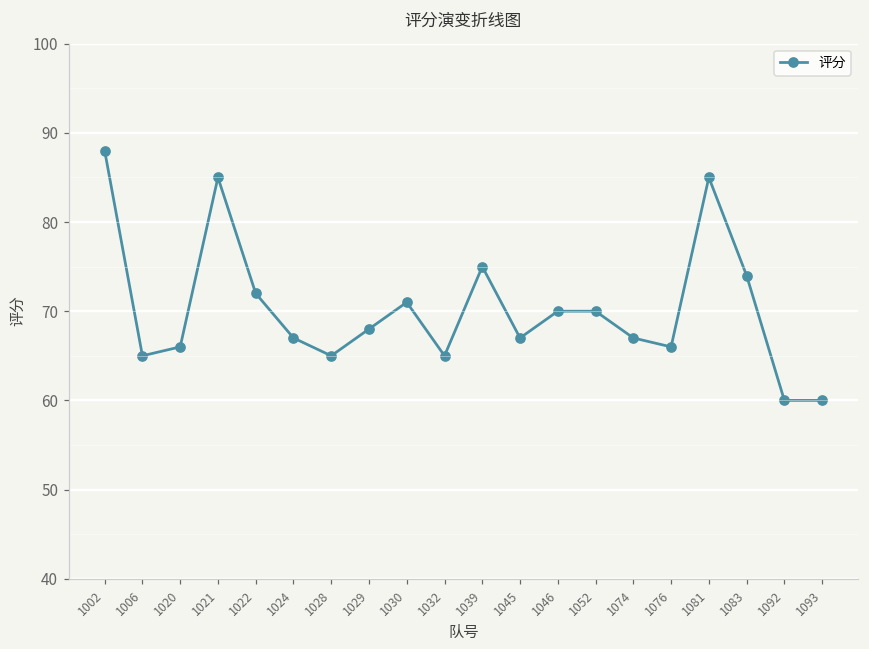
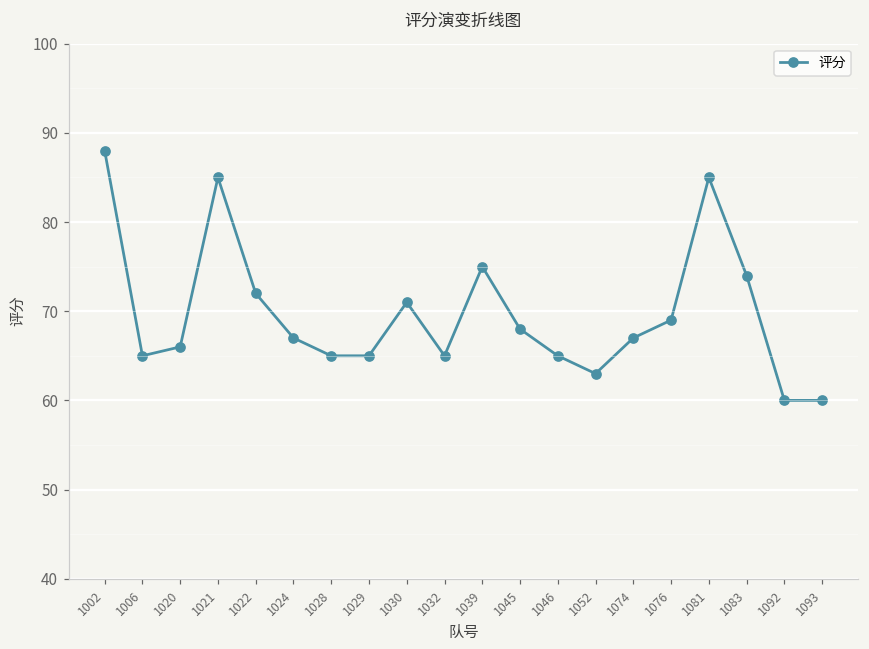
  {
    "1002": 88,
    "1006": 65,
    "1020": 66,
    "1021": 85,
    "1022": 72,
    "1024": 67,
    "1028": 65,
-   "1029": 68,
+   "1029": 65,
    "1030": 71,
    "1032": 65,
    "1039": 75,
-   "1045": 67,
-   "1046": 70,
-   "1052": 70,
+   "1045": 68,
+   "1046": 65,
+   "1052": 63,
    "1074": 67,
-   "1076": 66,
+   "1076": 69,
    "1081": 85,
    "1083": 74,
    "1092": 60,
    "1093": 60
  }
